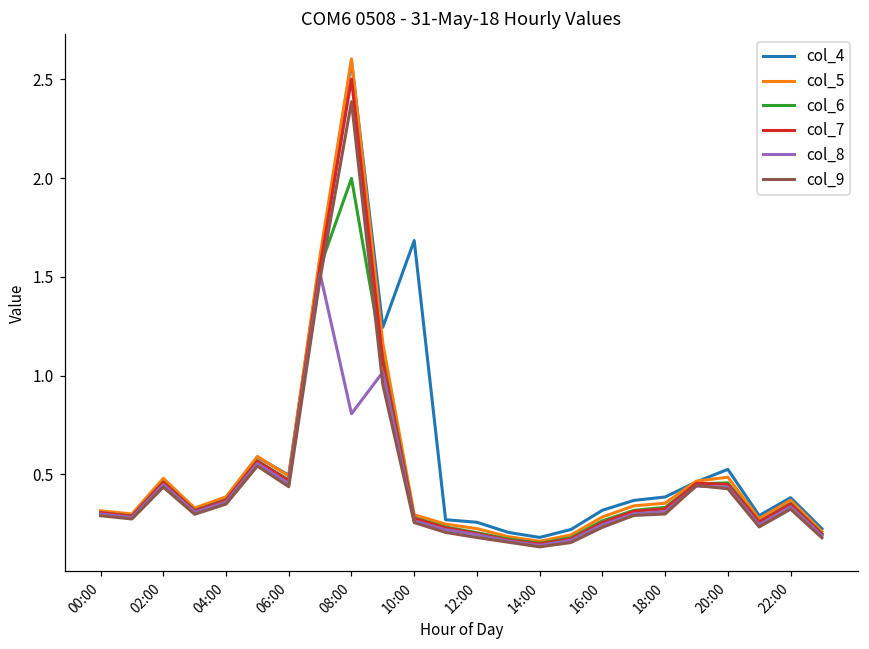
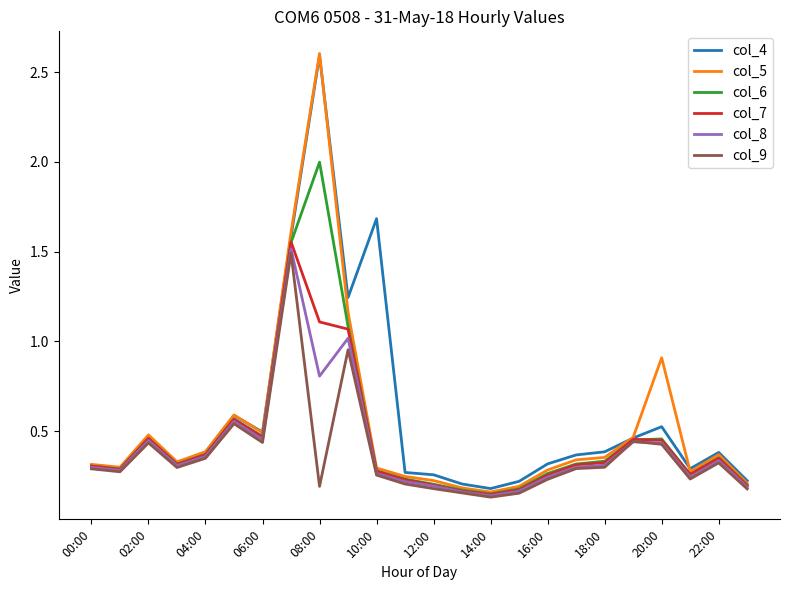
  {
    "col_4": {
      "10:00": 1.68,
      "12:00": 0.26,
      "14:00": 0.18,
      "16:00": 0.32,
      "18:00": 0.38,
      "20:00": 0.52
    },
    "col_5": {
      "10:00": 0.29,
      "12:00": 0.22,
      "16:00": 0.28,
      "18:00": 0.35,
-     "20:00": 0.49
+     "20:00": 0.91
    },
    "col_6": {
      "08:00": 2.00
    },
    "col_7": {
-     "08:00": 2.50
+     "08:00": 1.11
    },
    "col_8": {
      "06:00": 0.45,
      "08:00": 0.81
    },
    "col_9": {
      "06:00": 0.44,
-     "08:00": 2.39,
+     "08:00": 0.19,
      "12:00": 0.18
    }
  }
